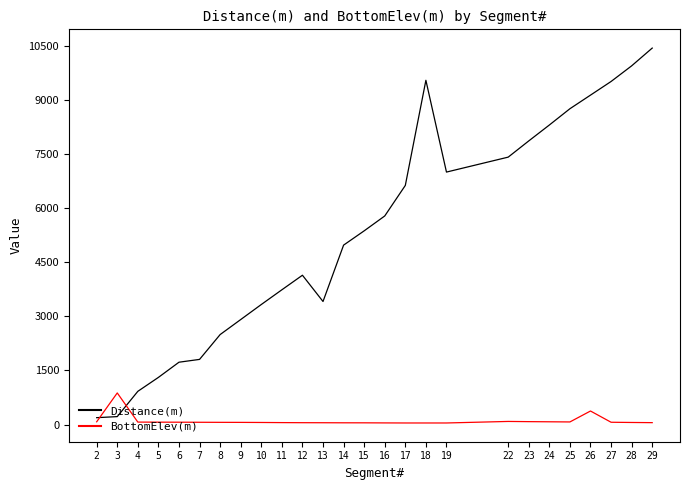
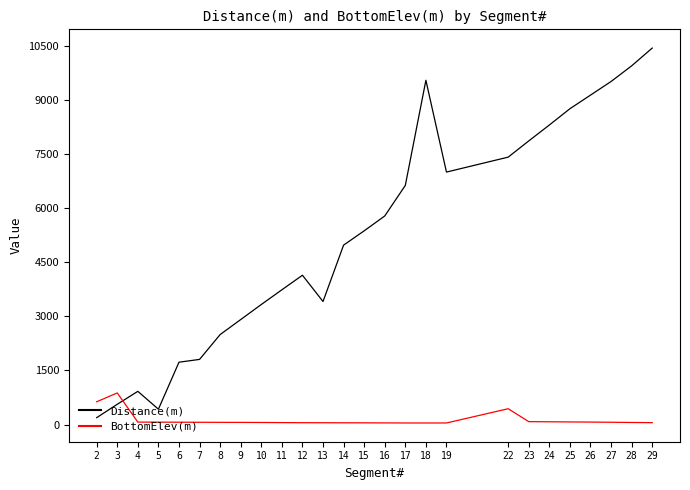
  {
    "Distance(m)": {
      "2": 200,
-     "3": 200,
+     "3": 600,
      "4": 900,
-     "5": 1300,
+     "5": 400,
      "6": 1700,
      "7": 1800,
      "8": 2500,
      "9": 2900,
      "10": 3300,
      "11": 3700,
      "12": 4100,
      "13": 3400,
      "14": 5000,
      "15": 5400,
      "16": 5800,
      "17": 6600,
      "18": 9500,
      "19": 7000,
      "22": 7400,
      "23": 7900,
      "24": 8300,
      "25": 8800,
      "26": 9100,
      "27": 9500,
      "28": 9900,
      "29": 10400
    },
    "BottomElev(m)": {
-     "2": 100,
+     "2": 600,
      "3": 900,
      "4": 100,
      "5": 100,
      "6": 100,
      "7": 100,
      "8": 100,
      "9": 100,
      "10": 100,
      "11": 100,
      "12": 100,
      "13": 100,
      "14": 0,
      "15": 0,
      "16": 0,
      "17": 0,
      "18": 0,
      "19": 0,
-     "22": 100,
+     "22": 400,
      "23": 100,
      "24": 100,
      "25": 100,
-     "26": 400,
+     "26": 100,
      "27": 100,
      "28": 100,
      "29": 100
    }
  }
